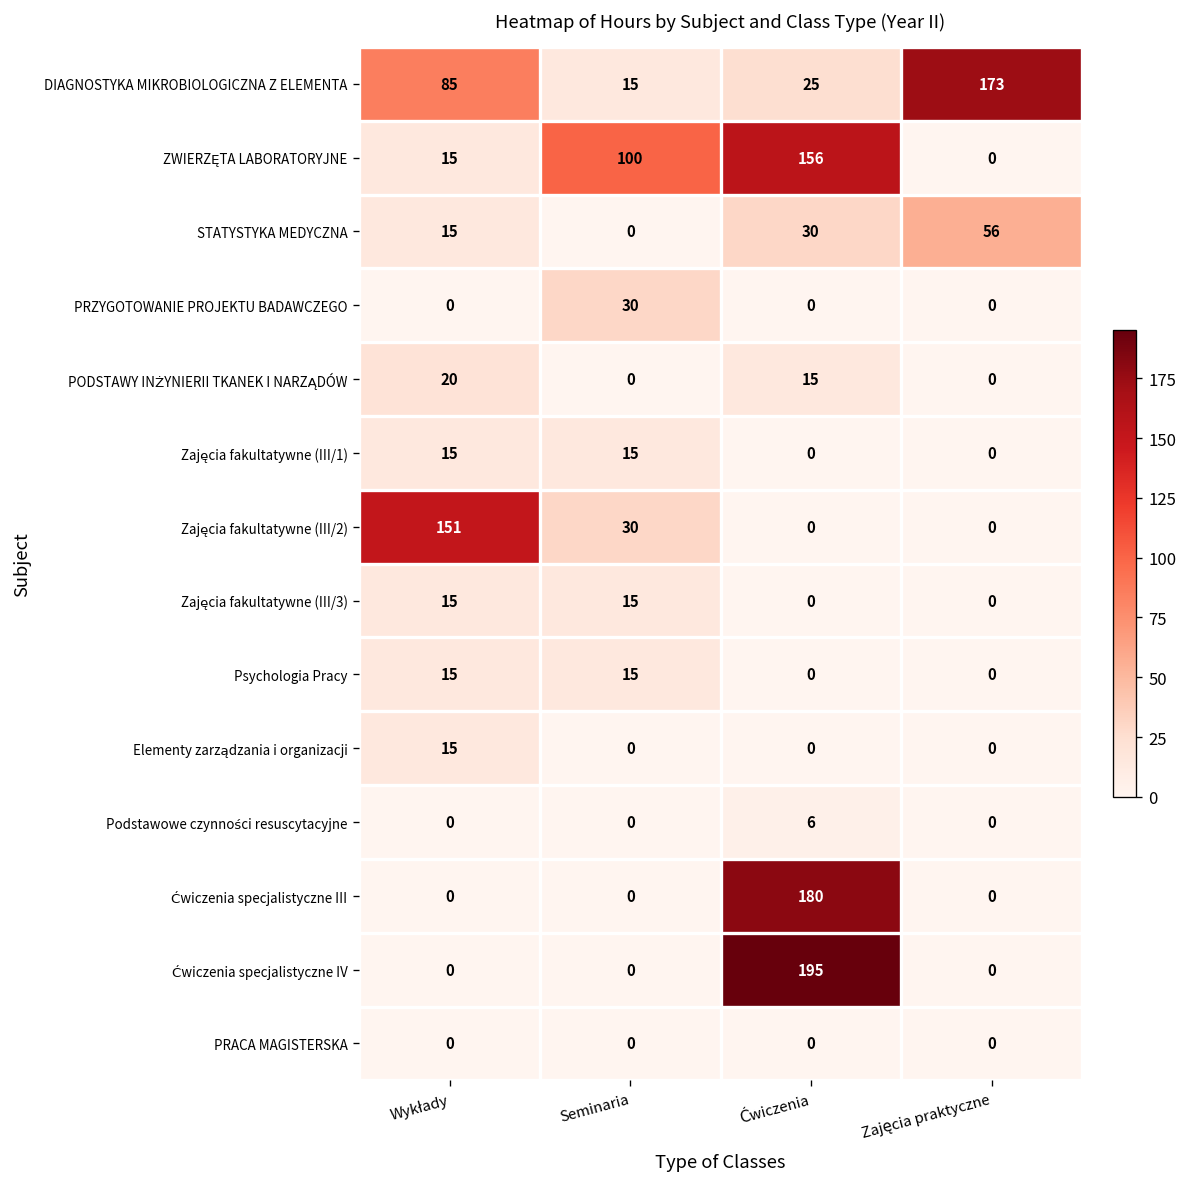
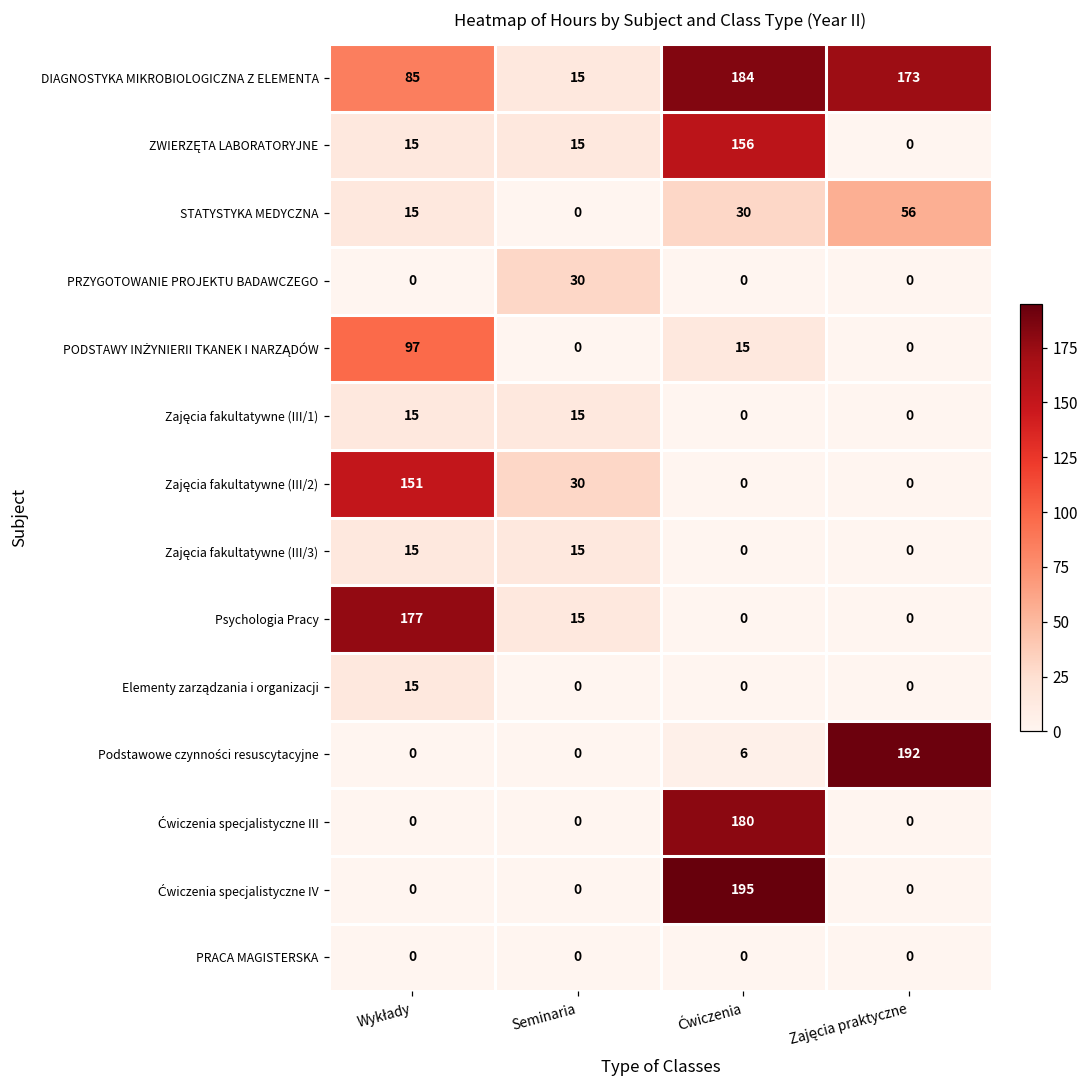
  {
    "DIAGNOSTYKA MIKROBIOLOGICZNA Z ELEMENTA": {
      "Wykłady": 85,
      "Seminaria": 15,
-     "Ćwiczenia": 25,
+     "Ćwiczenia": 184,
      "Zajęcia praktyczne": 173
    },
    "ZWIERZĘTA LABORATORYJNE": {
      "Wykłady": 15,
-     "Seminaria": 100,
+     "Seminaria": 15,
      "Ćwiczenia": 156,
      "Zajęcia praktyczne": 0
    },
    "STATYSTYKA MEDYCZNA": {
      "Wykłady": 15,
      "Seminaria": 0,
      "Ćwiczenia": 30,
      "Zajęcia praktyczne": 56
    },
    "PRZYGOTOWANIE PROJEKTU BADAWCZEGO": {
      "Wykłady": 0,
      "Seminaria": 30,
      "Ćwiczenia": 0,
      "Zajęcia praktyczne": 0
    },
    "PODSTAWY INŻYNIERII TKANEK I NARZĄDÓW": {
-     "Wykłady": 20,
+     "Wykłady": 97,
      "Seminaria": 0,
      "Ćwiczenia": 15,
      "Zajęcia praktyczne": 0
    },
    "Zajęcia fakultatywne (III/1)": {
      "Wykłady": 15,
      "Seminaria": 15,
      "Ćwiczenia": 0,
      "Zajęcia praktyczne": 0
    },
    "Zajęcia fakultatywne (III/2)": {
      "Wykłady": 151,
      "Seminaria": 30,
      "Ćwiczenia": 0,
      "Zajęcia praktyczne": 0
    },
    "Zajęcia fakultatywne (III/3)": {
      "Wykłady": 15,
      "Seminaria": 15,
      "Ćwiczenia": 0,
      "Zajęcia praktyczne": 0
    },
    "Psychologia Pracy": {
-     "Wykłady": 15,
+     "Wykłady": 177,
      "Seminaria": 15,
      "Ćwiczenia": 0,
      "Zajęcia praktyczne": 0
    },
    "Elementy zarządzania i organizacji": {
      "Wykłady": 15,
      "Seminaria": 0,
      "Ćwiczenia": 0,
      "Zajęcia praktyczne": 0
    },
    "Podstawowe czynności resuscytacyjne": {
      "Wykłady": 0,
      "Seminaria": 0,
      "Ćwiczenia": 6,
-     "Zajęcia praktyczne": 0
+     "Zajęcia praktyczne": 192
    },
    "Ćwiczenia specjalistyczne III": {
      "Wykłady": 0,
      "Seminaria": 0,
      "Ćwiczenia": 180,
      "Zajęcia praktyczne": 0
    },
    "Ćwiczenia specjalistyczne IV": {
      "Wykłady": 0,
      "Seminaria": 0,
      "Ćwiczenia": 195,
      "Zajęcia praktyczne": 0
    },
    "PRACA MAGISTERSKA": {
      "Wykłady": 0,
      "Seminaria": 0,
      "Ćwiczenia": 0,
      "Zajęcia praktyczne": 0
    }
  }
